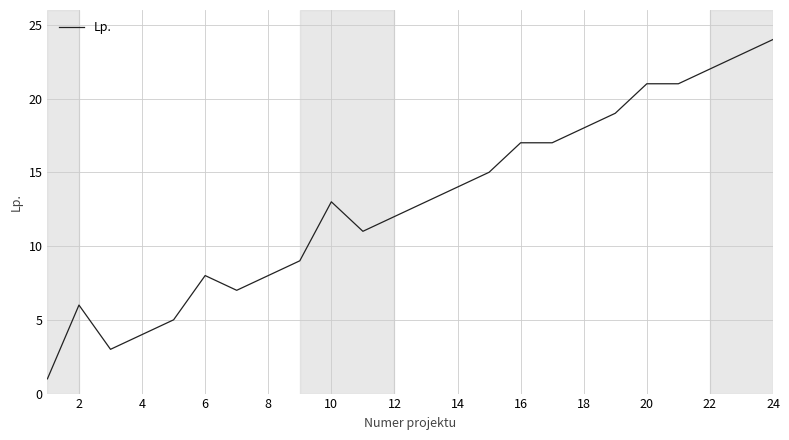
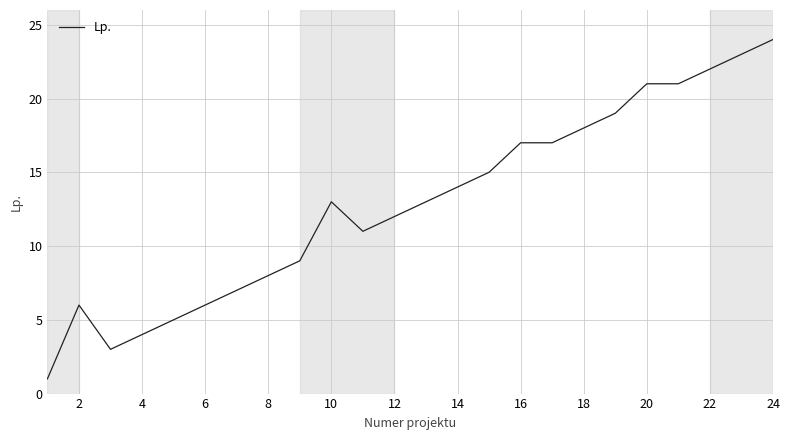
  {
    "2": 6,
    "4": 4,
-   "6": 8,
+   "6": 6,
    "8": 8,
    "10": 13,
    "12": 12,
    "14": 14,
    "16": 17,
    "18": 18,
    "20": 21,
    "22": 22,
    "24": 24
  }
